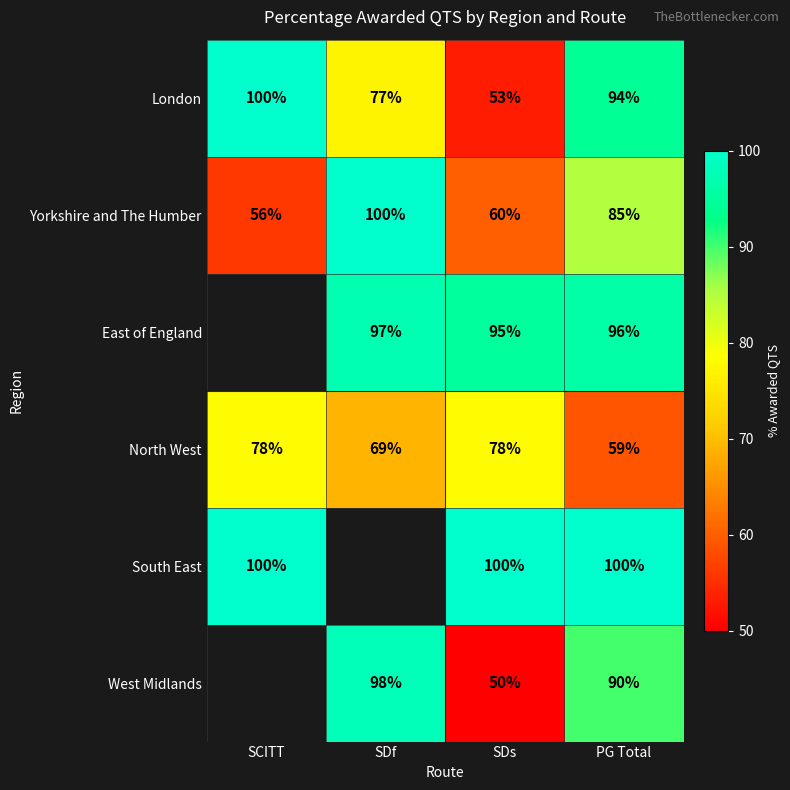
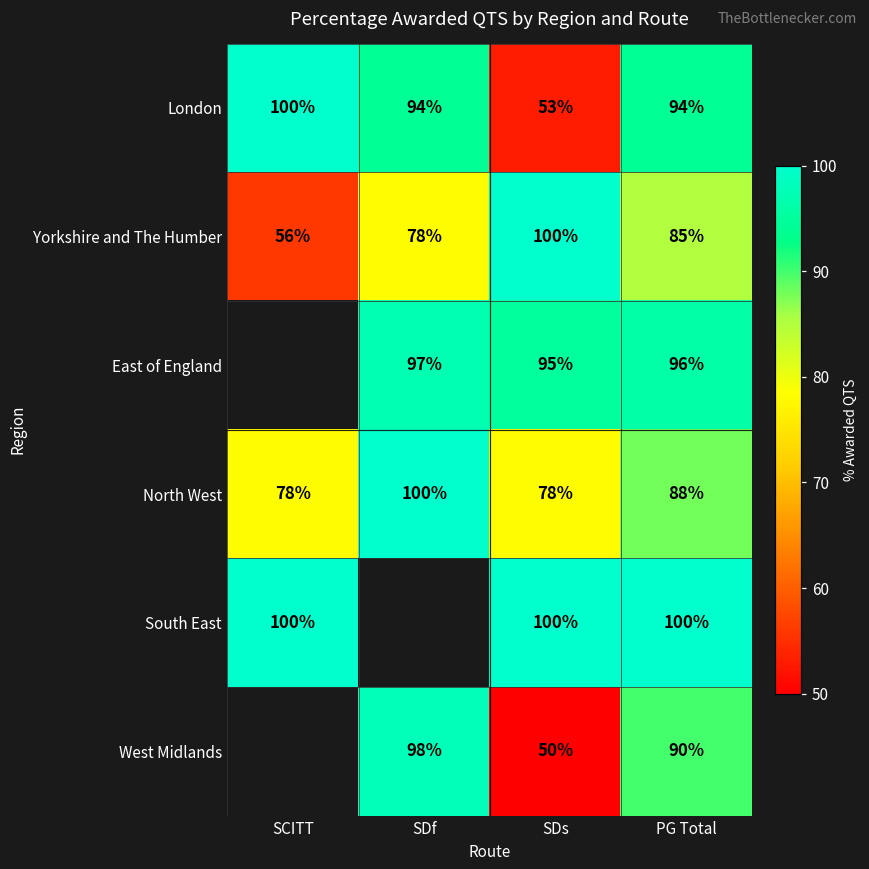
  {
    "London": {
      "SCITT": "100%",
-     "SDf": "77%",
+     "SDf": "94%",
      "SDs": "53%",
      "PG Total": "94%"
    },
    "Yorkshire and The Humber": {
      "SCITT": "56%",
-     "SDf": "100%",
-     "SDs": "60%",
+     "SDf": "78%",
+     "SDs": "100%",
      "PG Total": "85%"
    },
    "East of England": {
      "SDf": "97%",
      "SDs": "95%",
      "PG Total": "96%"
    },
    "North West": {
      "SCITT": "78%",
-     "SDf": "69%",
+     "SDf": "100%",
      "SDs": "78%",
-     "PG Total": "59%"
+     "PG Total": "88%"
    },
    "South East": {
      "SCITT": "100%",
      "SDs": "100%",
      "PG Total": "100%"
    },
    "West Midlands": {
      "SDf": "98%",
      "SDs": "50%",
      "PG Total": "90%"
    }
  }
